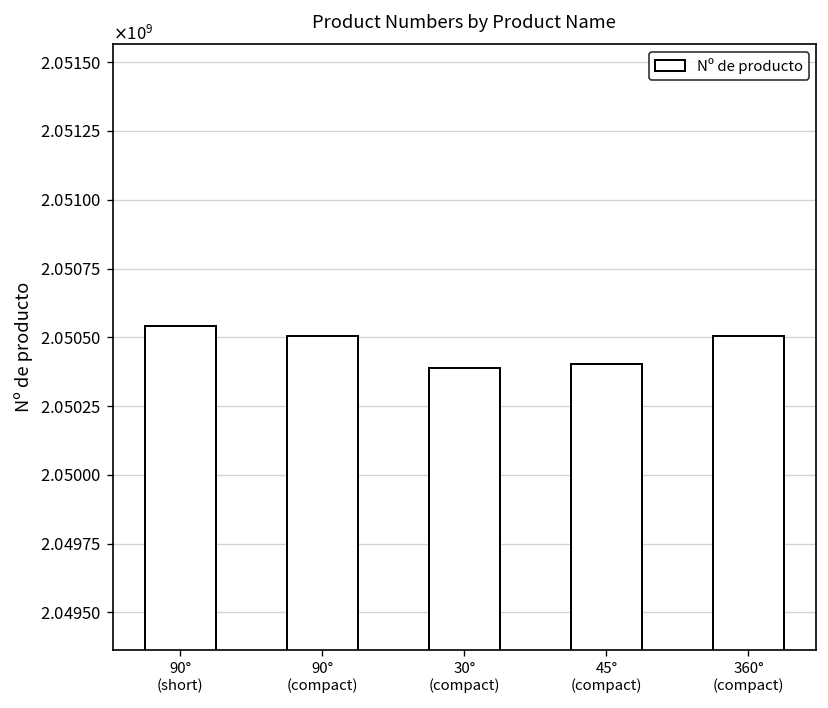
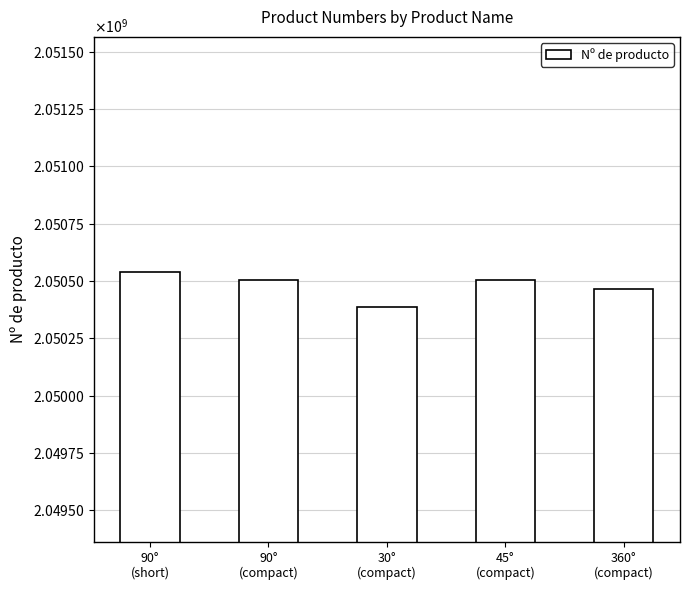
  {
    "90° (short)": 2050540000,
    "90° (compact)": 2050500000,
    "30° (compact)": 2050390000,
-   "45° (compact)": 2050400000,
-   "360° (compact)": 2050500000
+   "45° (compact)": 2050500000,
+   "360° (compact)": 2050460000
  }
